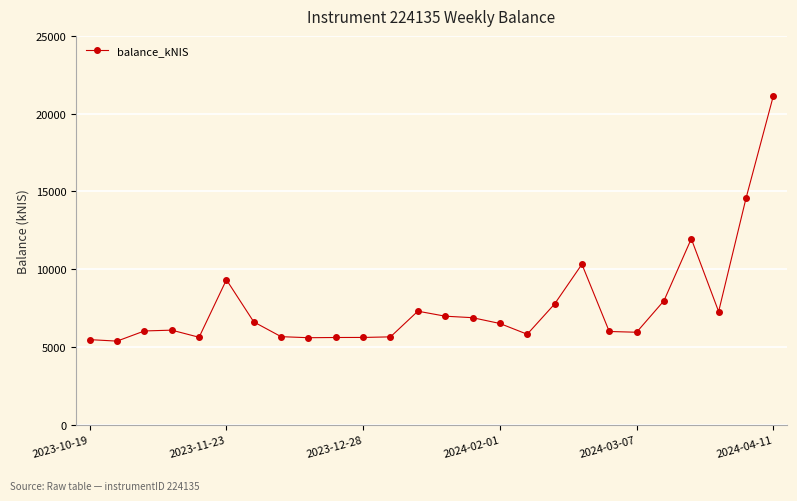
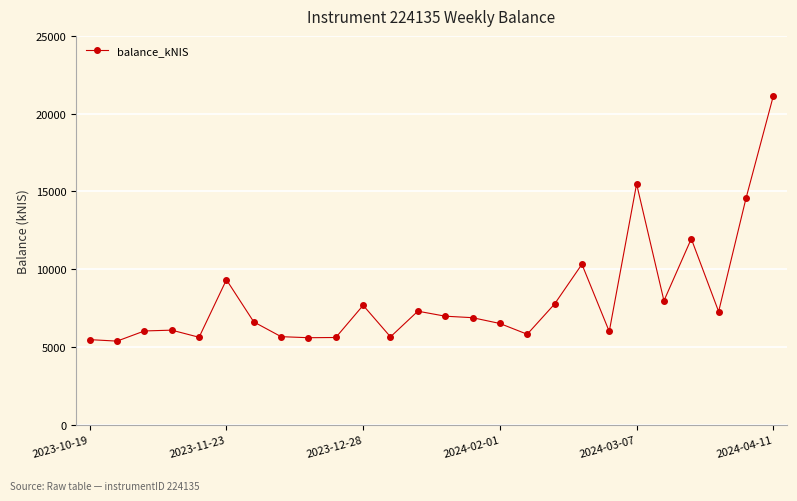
  {
    "2023-10-19": 5500,
    "2023-11-23": 9300,
-   "2023-12-28": 5600,
+   "2023-12-28": 7700,
    "2024-02-01": 6500,
-   "2024-03-07": 5900,
+   "2024-03-07": 15500,
    "2024-04-11": 21100
  }
